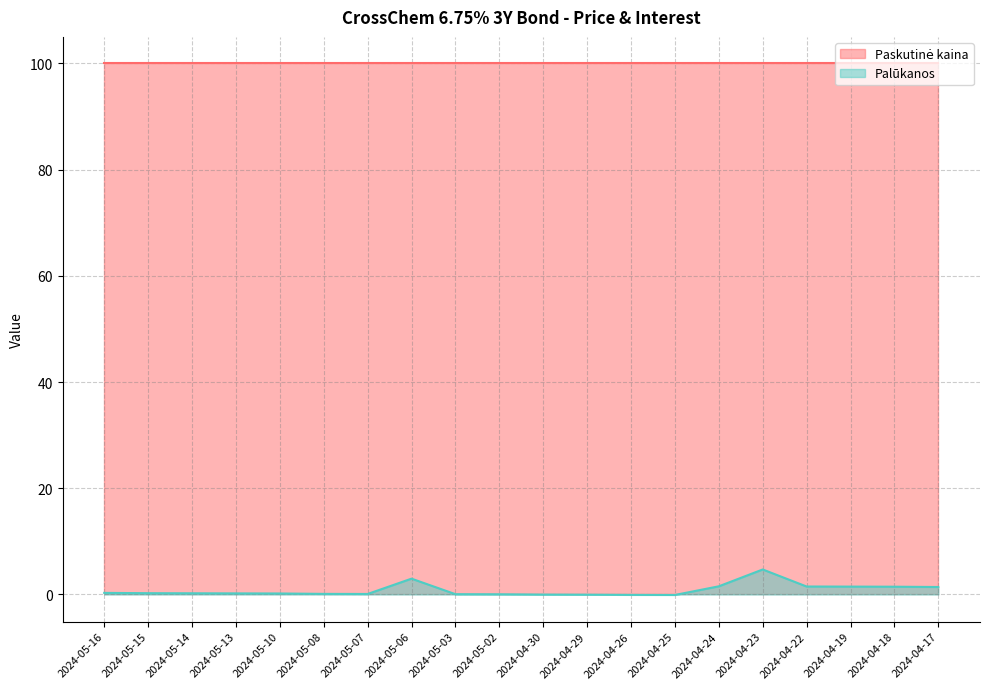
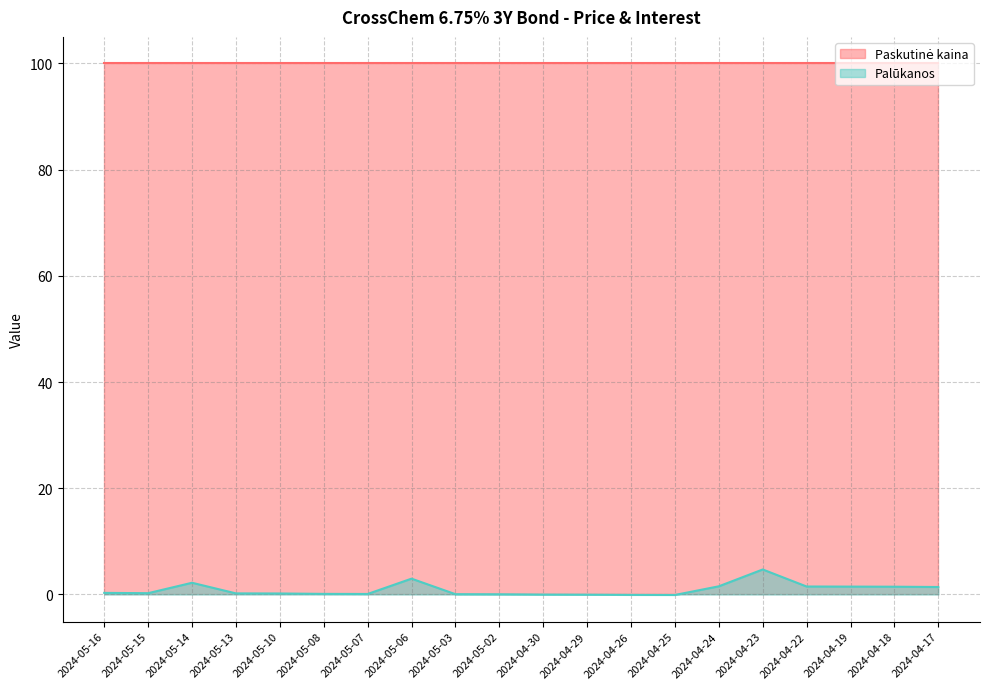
  {
    "Paskutinė kaina": {
      "2024-05-16": 100,
      "2024-05-15": 100,
      "2024-05-14": 100,
      "2024-05-13": 100,
      "2024-05-10": 100,
      "2024-05-08": 100,
      "2024-05-07": 100,
      "2024-05-06": 100,
      "2024-05-03": 100,
      "2024-05-02": 100,
      "2024-04-30": 100,
      "2024-04-29": 100,
      "2024-04-26": 100,
      "2024-04-25": 100,
      "2024-04-24": 100,
      "2024-04-23": 100,
      "2024-04-22": 100
    },
    "Palūkanos": {
      "2024-05-16": 0,
      "2024-05-15": 0,
-     "2024-05-14": 0,
+     "2024-05-14": 2,
      "2024-05-13": 0,
      "2024-05-10": 0,
      "2024-05-08": 0,
      "2024-05-07": 0,
      "2024-05-06": 3,
      "2024-05-03": 0,
      "2024-05-02": 0,
      "2024-04-30": 0,
      "2024-04-29": 0,
      "2024-04-26": 0,
      "2024-04-25": 0,
      "2024-04-24": 2,
      "2024-04-23": 5,
      "2024-04-22": 2,
      "2024-04-19": 1,
      "2024-04-18": 1,
      "2024-04-17": 1
    }
  }
